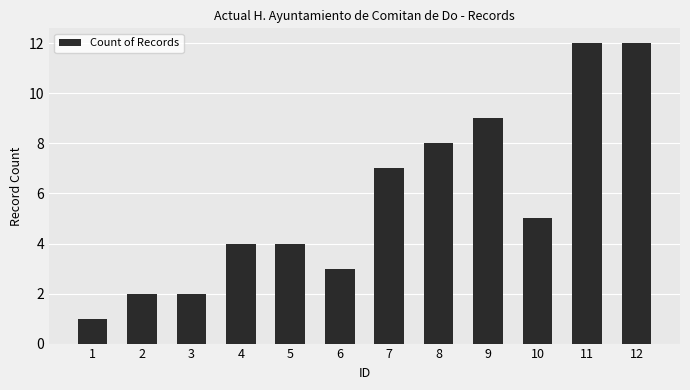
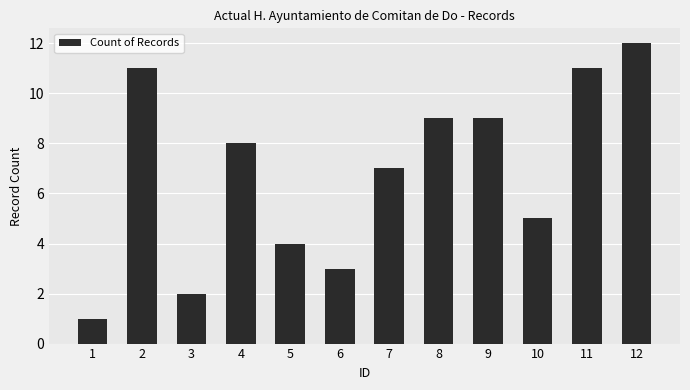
  {
    "1": 1,
-   "2": 2,
+   "2": 11,
    "3": 2,
-   "4": 4,
+   "4": 8,
    "5": 4,
    "6": 3,
    "7": 7,
-   "8": 8,
+   "8": 9,
    "9": 9,
    "10": 5,
-   "11": 12,
+   "11": 11,
    "12": 12
  }
